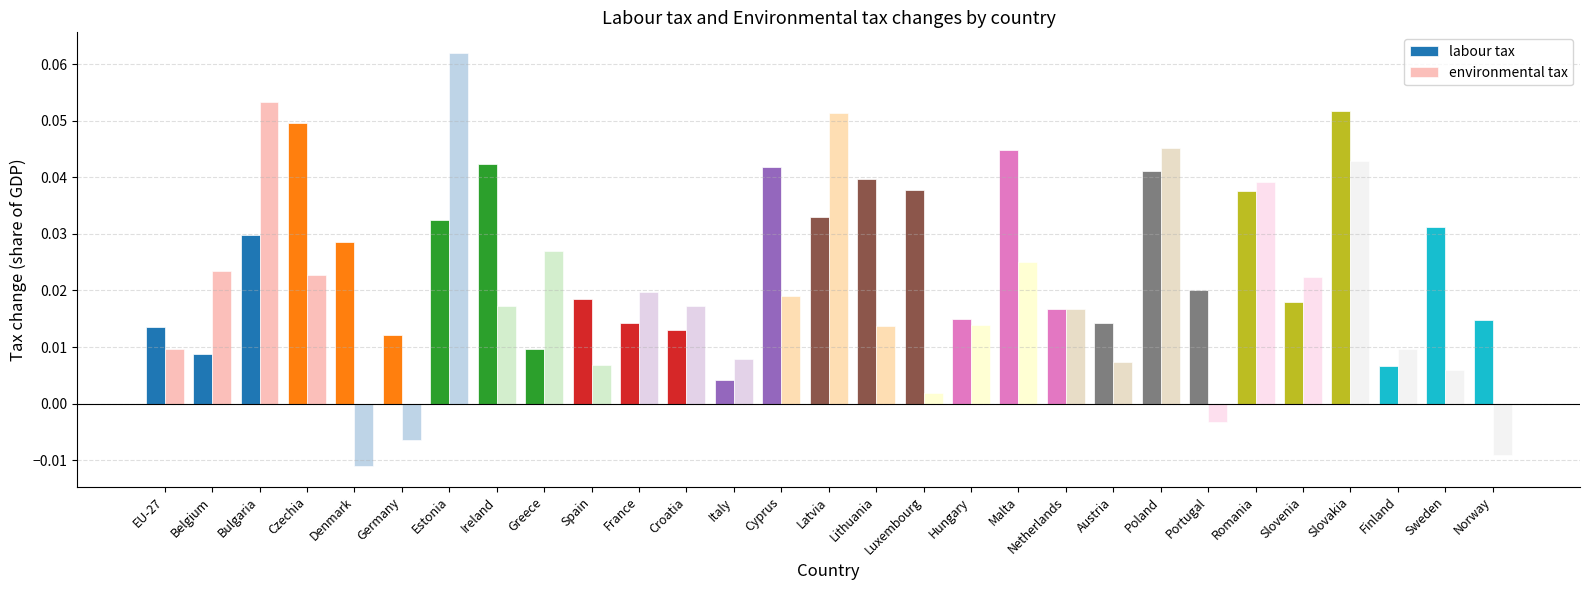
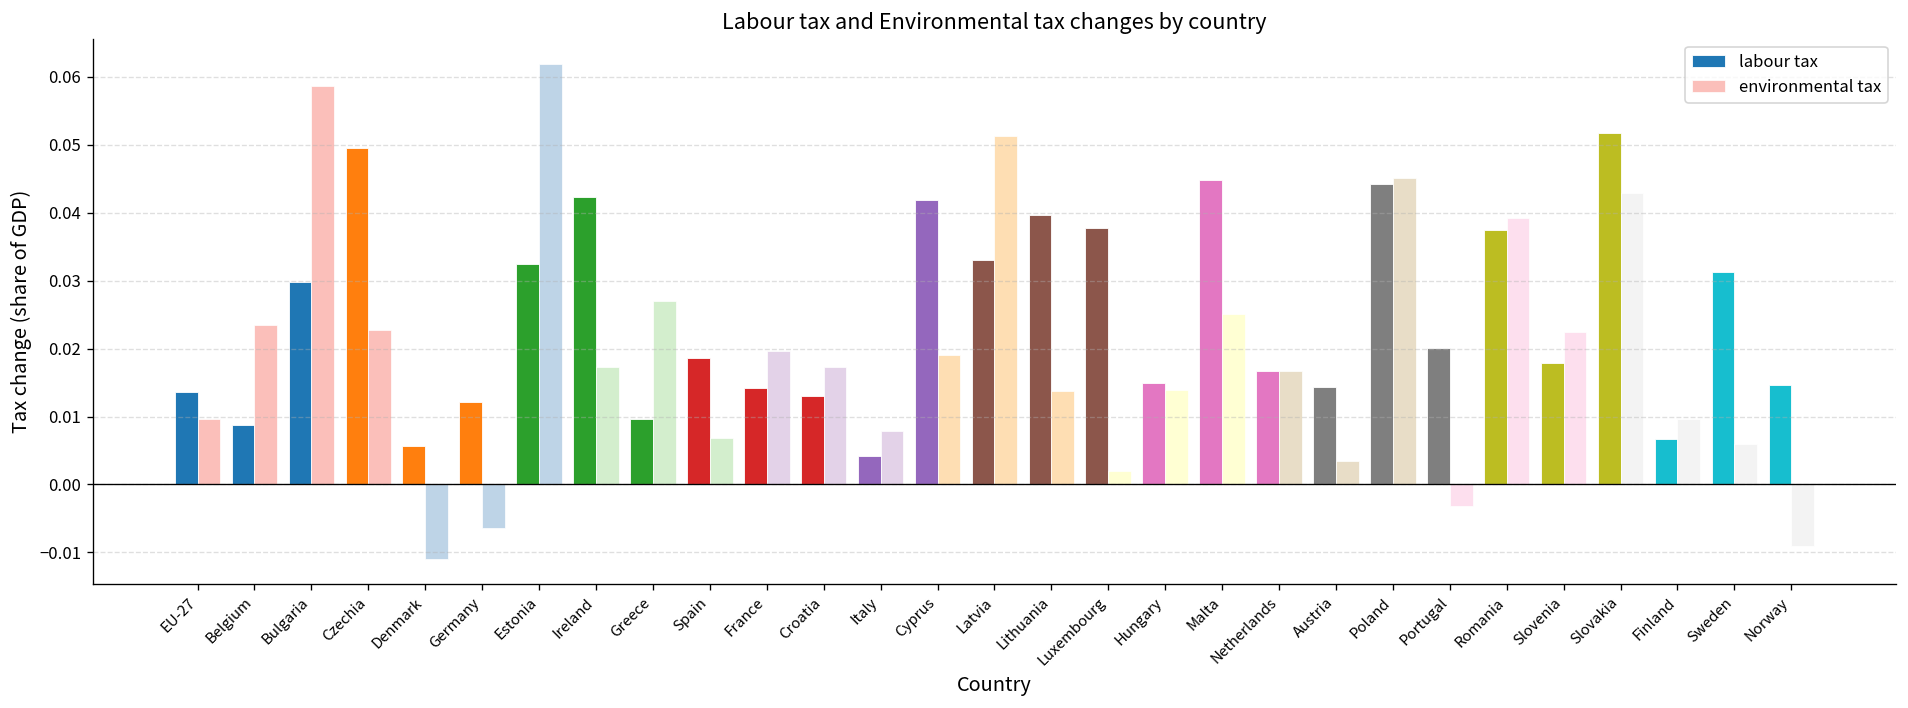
  {
    "labour tax": {
      "EU-27": 0.014,
      "Belgium": 0.009,
      "Bulgaria": 0.030,
      "Czechia": 0.050,
-     "Denmark": 0.029,
+     "Denmark": 0.006,
      "Germany": 0.012,
      "Estonia": 0.032,
      "Ireland": 0.042,
      "Greece": 0.010,
      "Spain": 0.019,
      "France": 0.014,
      "Croatia": 0.013,
      "Italy": 0.004,
      "Cyprus": 0.042,
      "Latvia": 0.033,
      "Lithuania": 0.040,
      "Luxembourg": 0.038,
      "Hungary": 0.015,
      "Malta": 0.045,
      "Netherlands": 0.017,
      "Austria": 0.014,
-     "Poland": 0.041,
+     "Poland": 0.044,
      "Portugal": 0.020,
      "Romania": 0.037,
      "Slovenia": 0.018,
      "Slovakia": 0.052,
      "Finland": 0.007,
      "Sweden": 0.031,
      "Norway": 0.015
    },
    "environmental tax": {
      "EU-27": 0.010,
      "Belgium": 0.023,
-     "Bulgaria": 0.053,
+     "Bulgaria": 0.059,
      "Czechia": 0.023,
      "Denmark": -0.011,
      "Germany": -0.006,
      "Estonia": 0.062,
      "Ireland": 0.017,
      "Greece": 0.027,
      "Spain": 0.007,
      "France": 0.020,
      "Croatia": 0.017,
      "Italy": 0.008,
      "Cyprus": 0.019,
      "Latvia": 0.051,
      "Lithuania": 0.014,
      "Luxembourg": 0.002,
      "Hungary": 0.014,
      "Malta": 0.025,
      "Netherlands": 0.017,
-     "Austria": 0.007,
+     "Austria": 0.003,
      "Poland": 0.045,
      "Portugal": -0.003,
      "Romania": 0.039,
      "Slovenia": 0.022,
      "Slovakia": 0.043,
      "Finland": 0.010,
      "Sweden": 0.006,
      "Norway": -0.009
    }
  }
